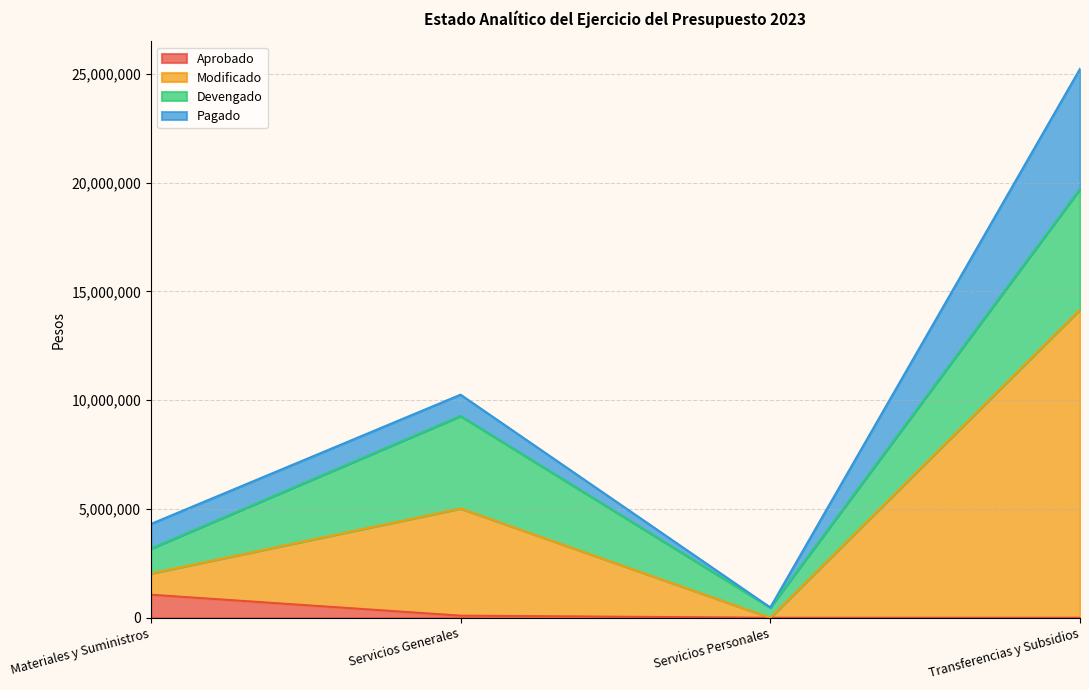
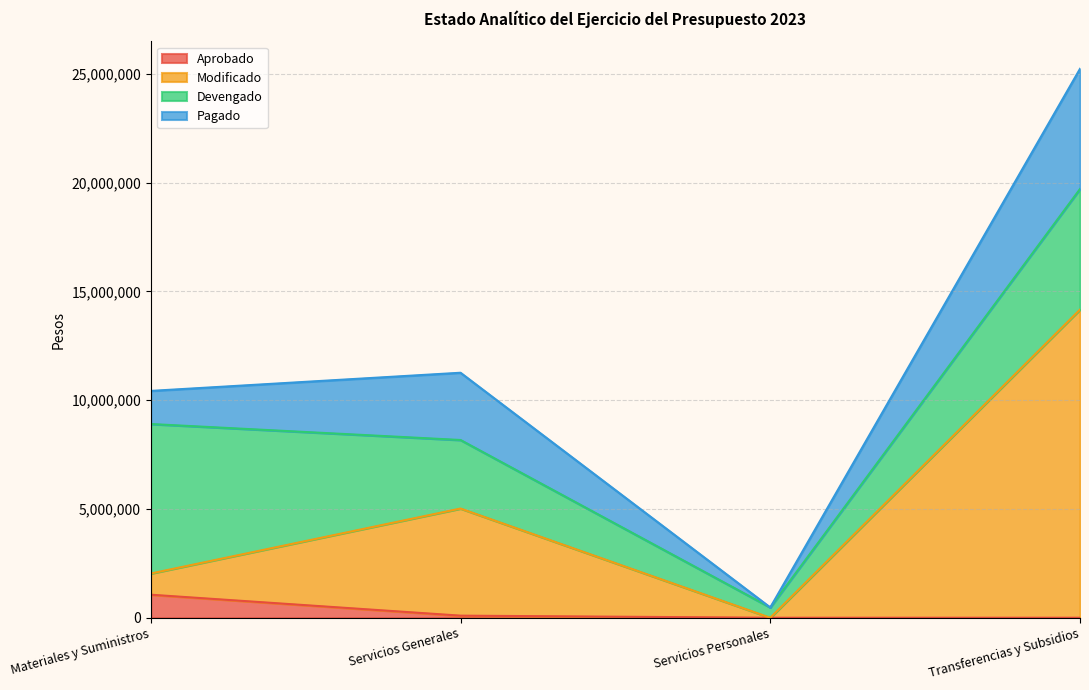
  {
    "Aprobado": {
      "Materiales y Suministros": "1,100,000",
      "Servicios Generales": "100,000",
      "Transferencias y Subsidios": "0"
    },
    "Modificado": {
      "Materiales y Suministros": "1,000,000",
      "Servicios Generales": "4,900,000",
      "Transferencias y Subsidios": "14,200,000"
    },
    "Devengado": {
-     "Materiales y Suministros": "1,100,000",
-     "Servicios Generales": "4,200,000",
+     "Materiales y Suministros": "6,900,000",
+     "Servicios Generales": "3,100,000",
      "Transferencias y Subsidios": "5,500,000"
    },
    "Pagado": {
-     "Materiales y Suministros": "1,100,000",
-     "Servicios Generales": "1,000,000",
+     "Materiales y Suministros": "1,500,000",
+     "Servicios Generales": "3,100,000",
      "Transferencias y Subsidios": "5,500,000"
    }
  }
